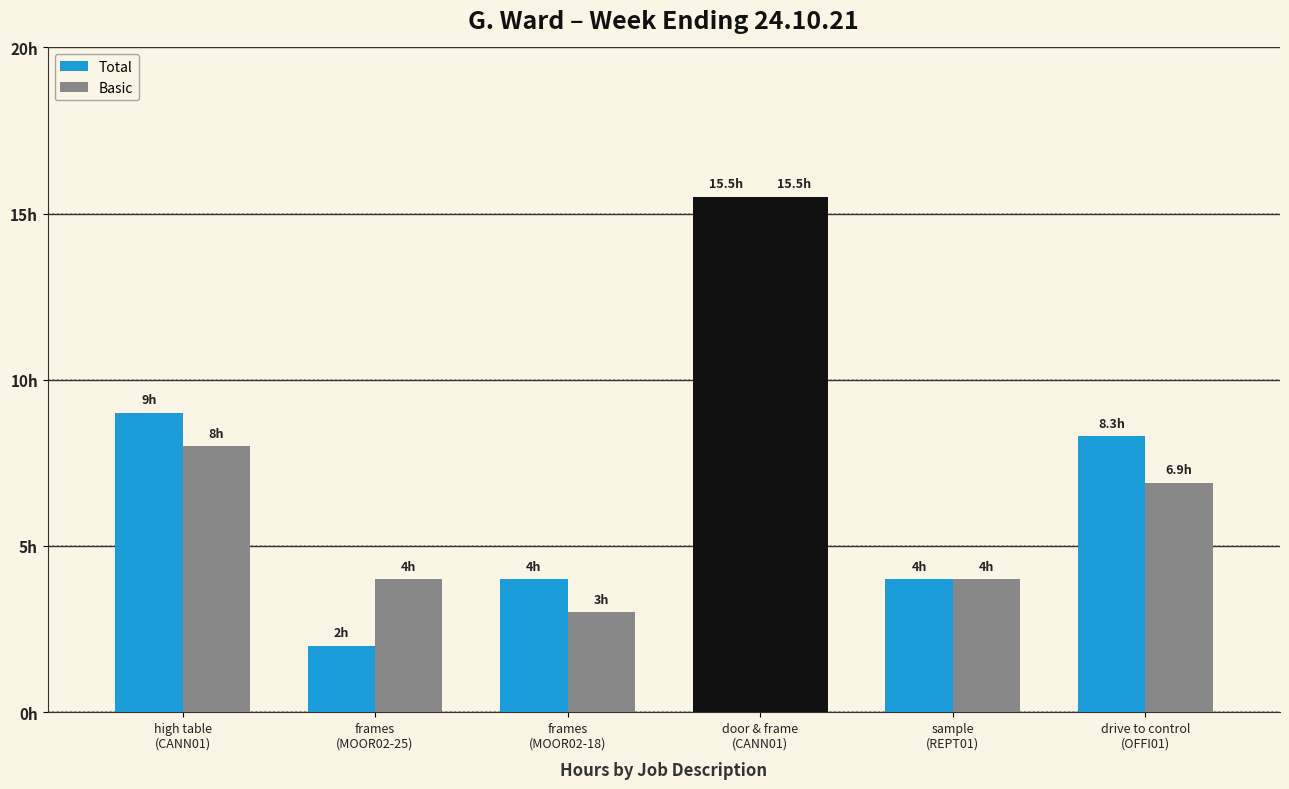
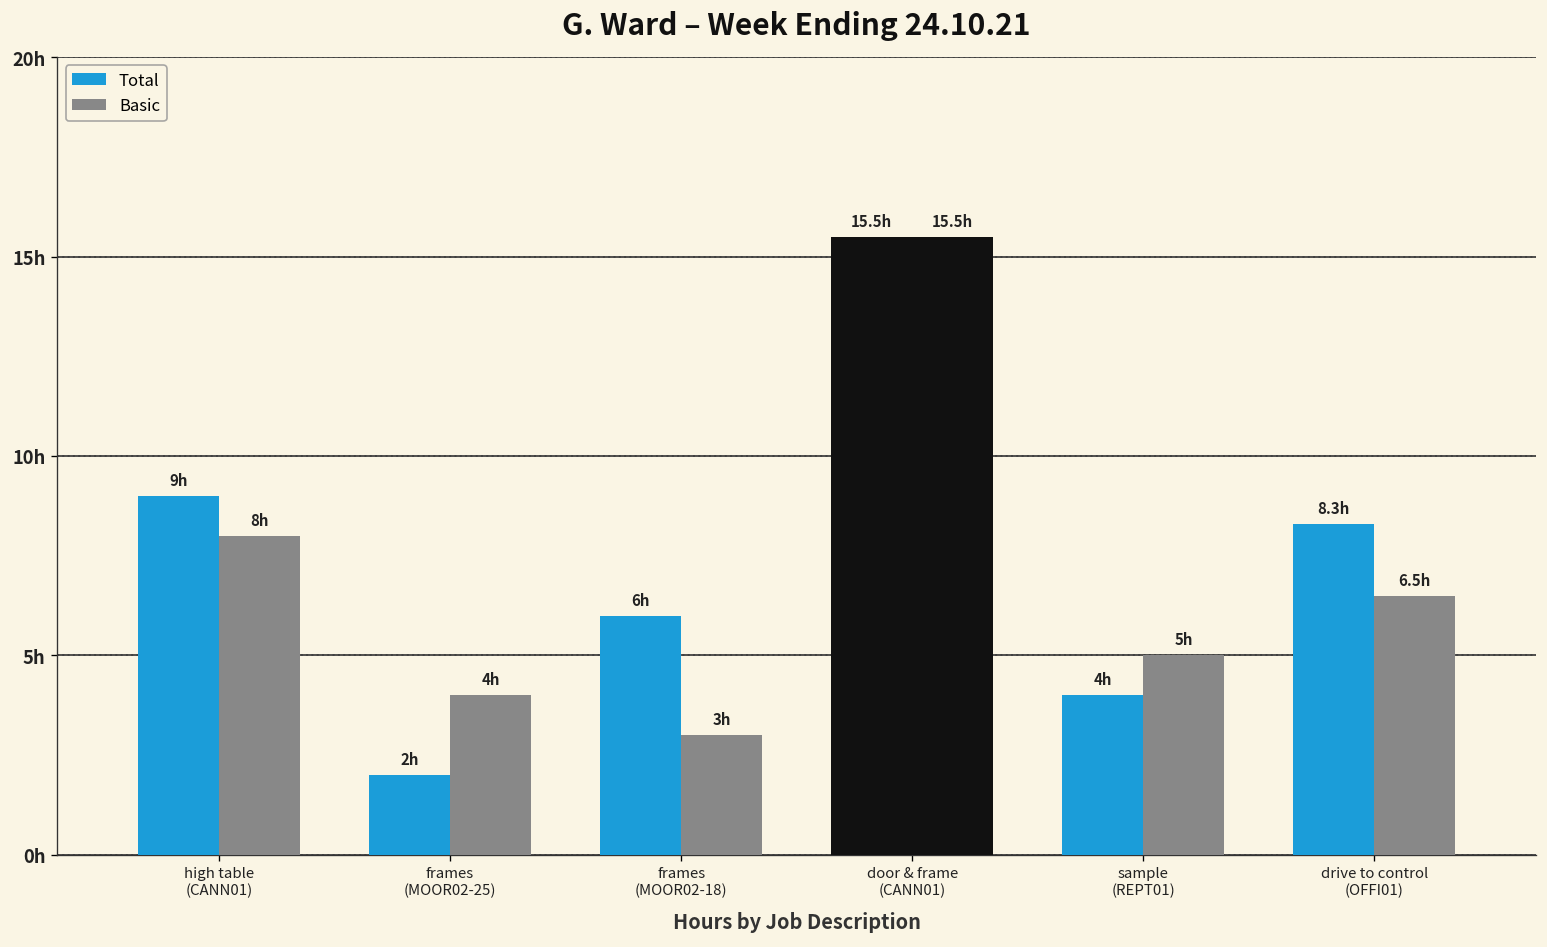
  {
    "Total": {
      "high table (CANN01)": "9h",
      "frames (MOOR02-25)": "2h",
-     "frames (MOOR02-18)": "4h",
+     "frames (MOOR02-18)": "6h",
      "door & frame (CANN01)": "15.5h",
      "sample (REPT01)": "4h",
      "drive to control (OFFI01)": "8.3h"
    },
    "Basic": {
      "high table (CANN01)": "8h",
      "frames (MOOR02-25)": "4h",
      "frames (MOOR02-18)": "3h",
      "door & frame (CANN01)": "15.5h",
-     "sample (REPT01)": "4h",
-     "drive to control (OFFI01)": "6.9h"
+     "sample (REPT01)": "5h",
+     "drive to control (OFFI01)": "6.5h"
    }
  }
